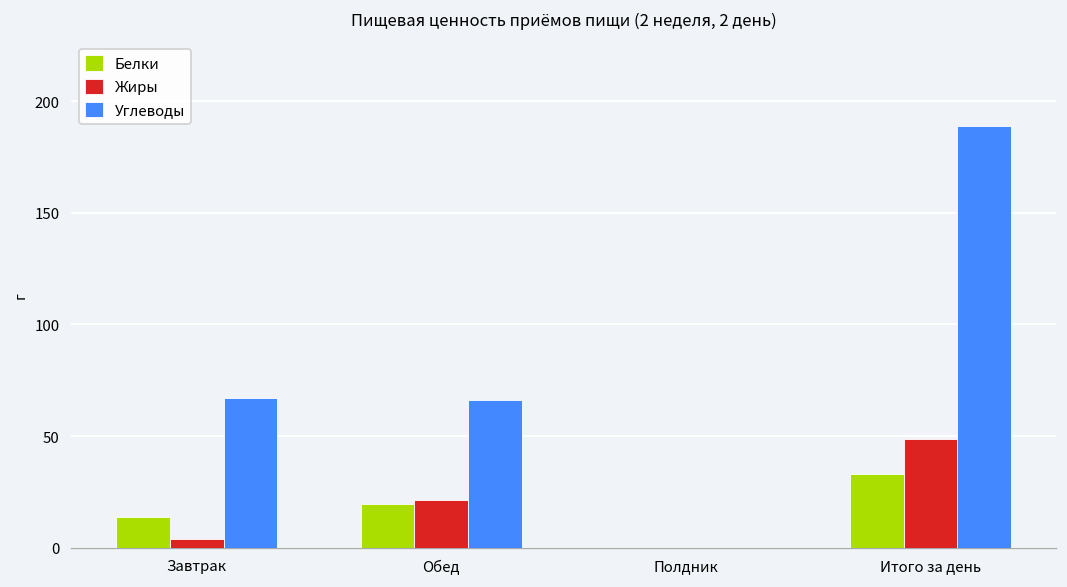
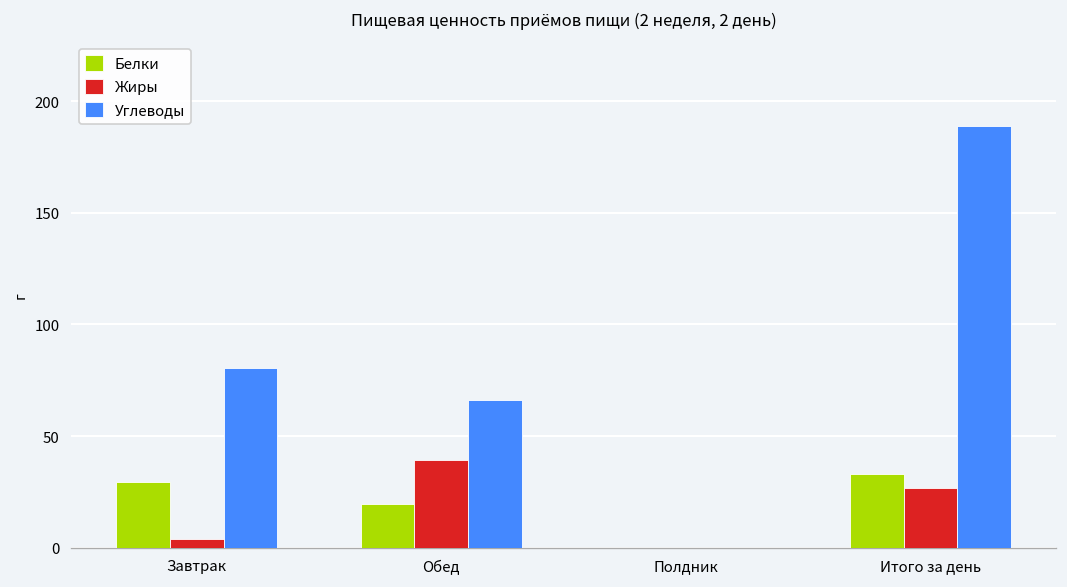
  {
    "Белки": {
-     "Завтрак": 14,
+     "Завтрак": 29,
      "Обед": 20,
      "Полдник": 0,
      "Итого за день": 33
    },
    "Жиры": {
      "Завтрак": 4,
-     "Обед": 21,
+     "Обед": 39,
      "Полдник": 0,
-     "Итого за день": 49
+     "Итого за день": 27
    },
    "Углеводы": {
-     "Завтрак": 67,
+     "Завтрак": 80,
      "Обед": 66,
      "Полдник": 0,
      "Итого за день": 189
    }
  }
